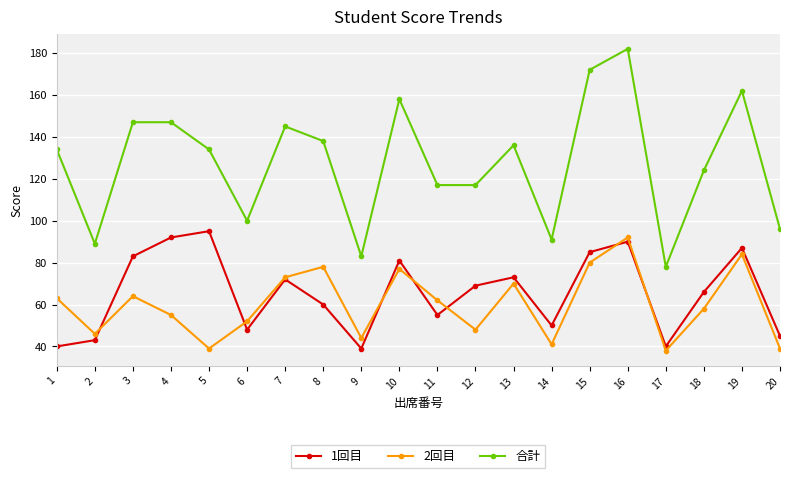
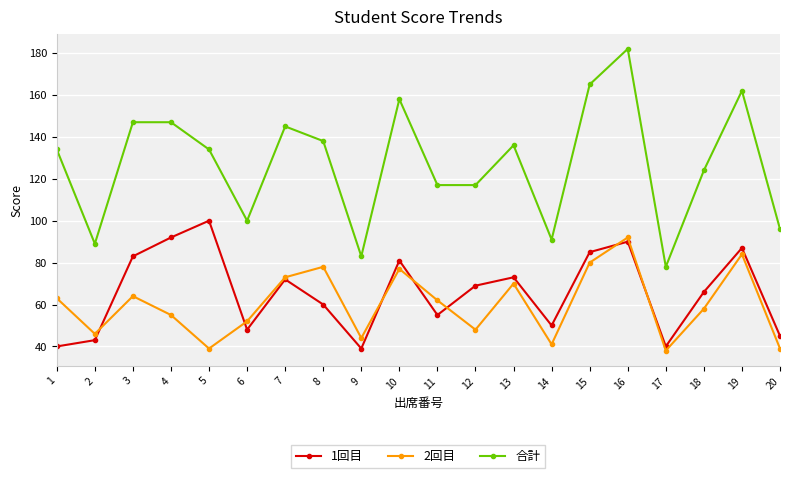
  {
    "1回目": {
      "1": 40,
      "2": 43,
      "3": 83,
      "4": 92,
-     "5": 95,
+     "5": 100,
      "6": 48,
      "8": 60,
      "9": 39,
      "10": 81,
      "11": 55,
      "12": 69,
      "13": 73,
      "14": 50,
      "15": 85,
      "16": 90,
      "17": 40,
      "18": 66,
      "19": 87,
      "20": 45
    },
    "2回目": {
      "1": 63,
      "2": 46,
      "3": 64,
      "4": 55,
      "5": 39,
      "6": 52,
      "8": 78,
      "9": 44,
      "10": 77,
      "11": 62,
      "12": 48,
      "13": 70,
      "14": 41,
      "15": 80,
      "16": 92,
      "17": 38,
      "18": 58,
      "19": 84,
      "20": 39
    },
    "合計": {
      "1": 134,
      "2": 89,
      "3": 147,
      "4": 147,
      "5": 134,
      "6": 100,
      "7": 145,
      "8": 138,
      "9": 83,
      "10": 158,
      "11": 117,
      "12": 117,
      "13": 136,
      "14": 91,
-     "15": 172,
+     "15": 165,
      "16": 182,
      "17": 78,
      "18": 124,
      "19": 162,
      "20": 96
    }
  }
